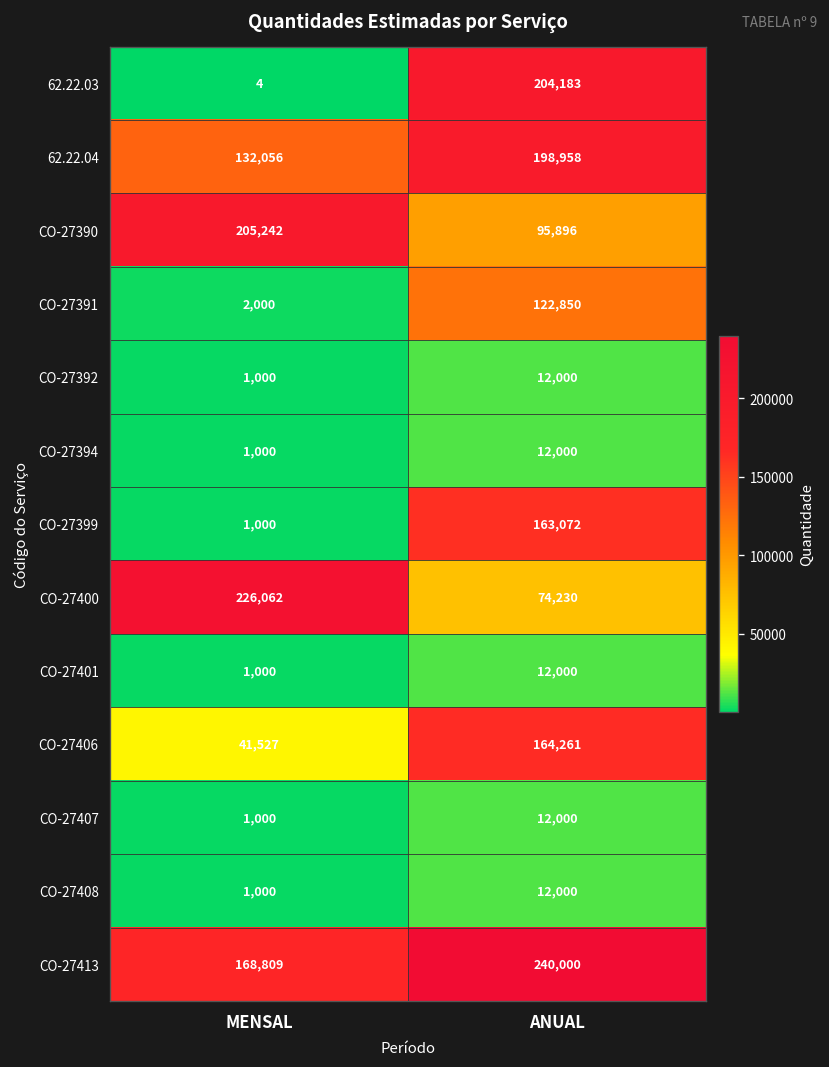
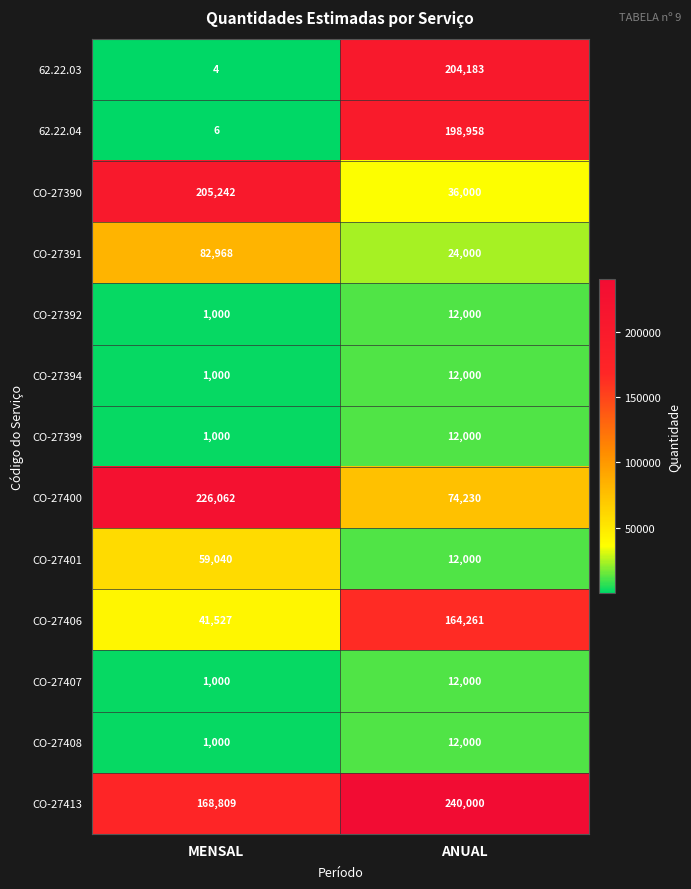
  {
    "62.22.03": {
      "MENSAL": "4",
      "ANUAL": "204,183"
    },
    "62.22.04": {
-     "MENSAL": "132,056",
+     "MENSAL": "6",
      "ANUAL": "198,958"
    },
    "CO-27390": {
      "MENSAL": "205,242",
-     "ANUAL": "95,896"
+     "ANUAL": "36,000"
    },
    "CO-27391": {
-     "MENSAL": "2,000",
-     "ANUAL": "122,850"
+     "MENSAL": "82,968",
+     "ANUAL": "24,000"
    },
    "CO-27392": {
      "MENSAL": "1,000",
      "ANUAL": "12,000"
    },
    "CO-27394": {
      "MENSAL": "1,000",
      "ANUAL": "12,000"
    },
    "CO-27399": {
      "MENSAL": "1,000",
-     "ANUAL": "163,072"
+     "ANUAL": "12,000"
    },
    "CO-27400": {
      "MENSAL": "226,062",
      "ANUAL": "74,230"
    },
    "CO-27401": {
-     "MENSAL": "1,000",
+     "MENSAL": "59,040",
      "ANUAL": "12,000"
    },
    "CO-27406": {
      "MENSAL": "41,527",
      "ANUAL": "164,261"
    },
    "CO-27407": {
      "MENSAL": "1,000",
      "ANUAL": "12,000"
    },
    "CO-27408": {
      "MENSAL": "1,000",
      "ANUAL": "12,000"
    },
    "CO-27413": {
      "MENSAL": "168,809",
      "ANUAL": "240,000"
    }
  }
